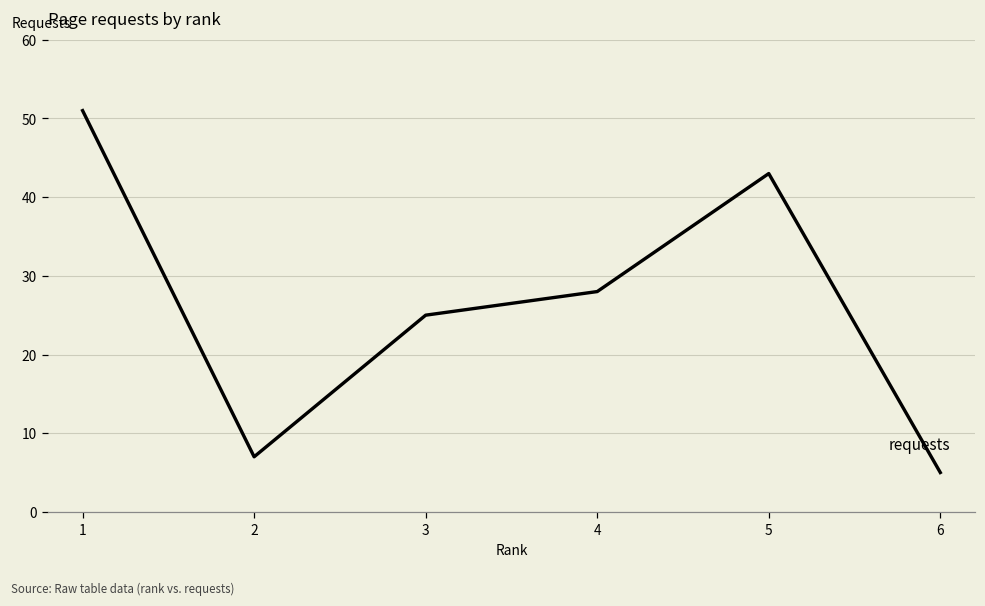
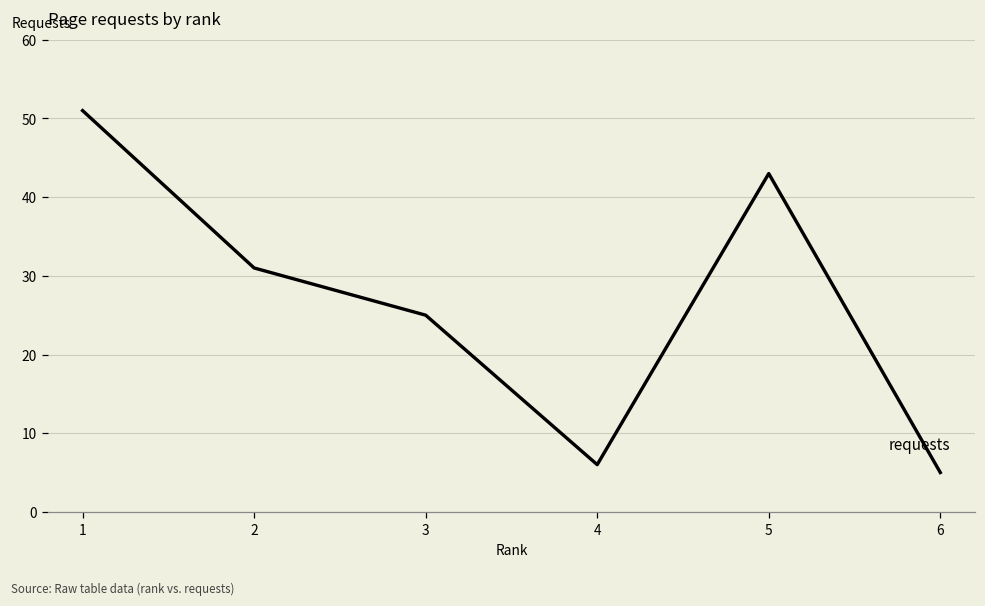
  {
    "1": 51,
-   "2": 7,
+   "2": 31,
    "3": 25,
-   "4": 28,
+   "4": 6,
    "5": 43,
    "6": 5
  }
